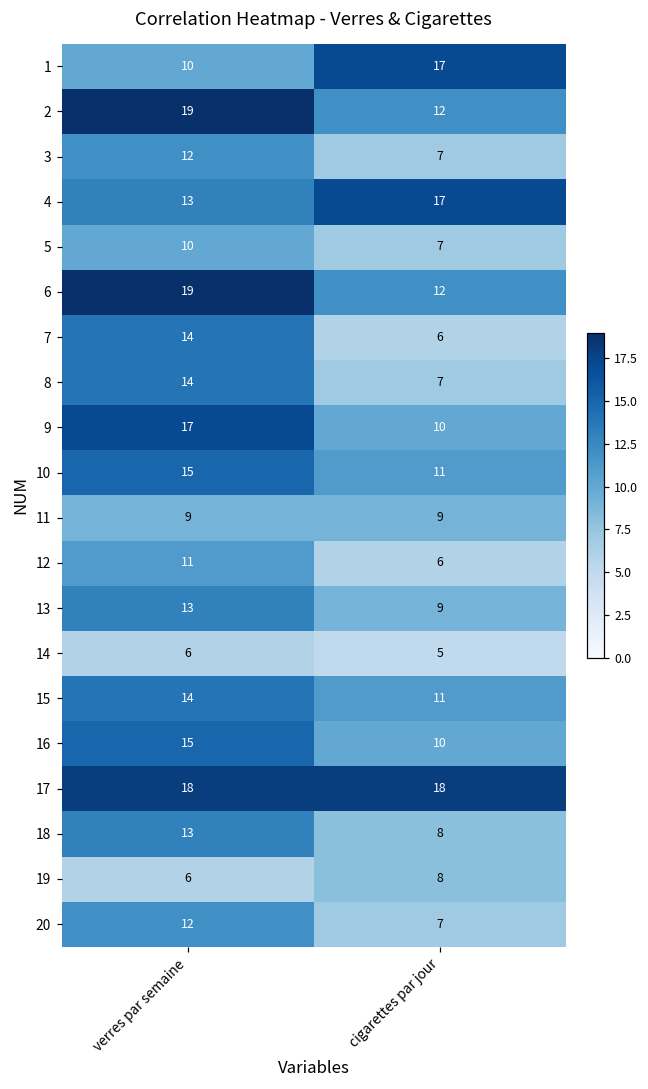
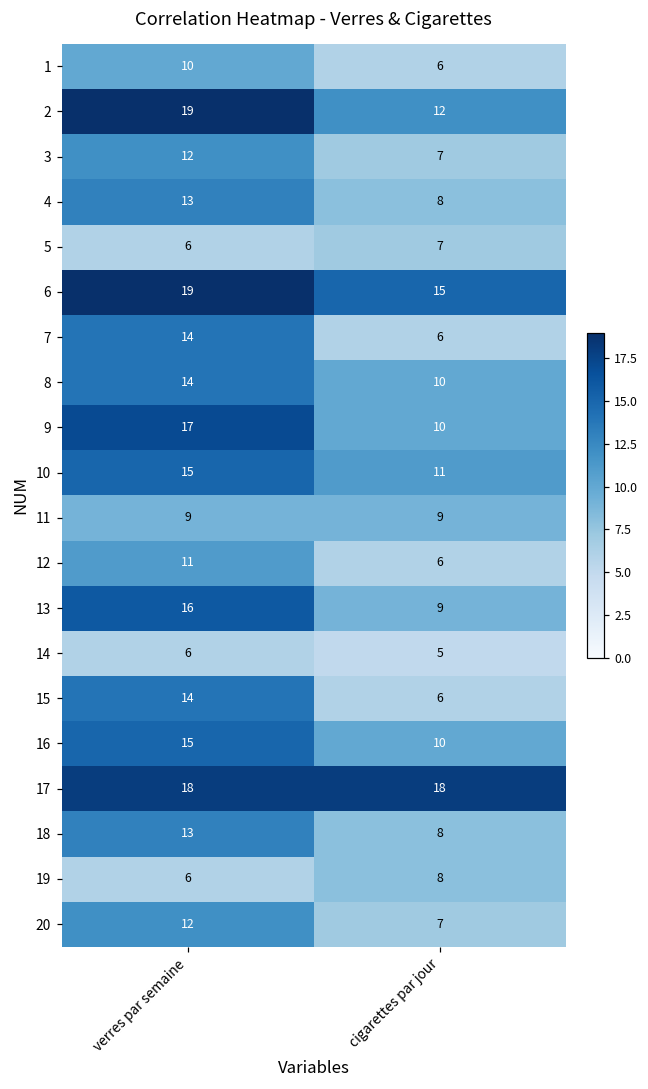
  {
    "1": {
      "verres par semaine": 10,
-     "cigarettes par jour": 17
+     "cigarettes par jour": 6
    },
    "2": {
      "verres par semaine": 19,
      "cigarettes par jour": 12
    },
    "3": {
      "verres par semaine": 12,
      "cigarettes par jour": 7
    },
    "4": {
      "verres par semaine": 13,
-     "cigarettes par jour": 17
+     "cigarettes par jour": 8
    },
    "5": {
-     "verres par semaine": 10,
+     "verres par semaine": 6,
      "cigarettes par jour": 7
    },
    "6": {
      "verres par semaine": 19,
-     "cigarettes par jour": 12
+     "cigarettes par jour": 15
    },
    "7": {
      "verres par semaine": 14,
      "cigarettes par jour": 6
    },
    "8": {
      "verres par semaine": 14,
-     "cigarettes par jour": 7
+     "cigarettes par jour": 10
    },
    "9": {
      "verres par semaine": 17,
      "cigarettes par jour": 10
    },
    "10": {
      "verres par semaine": 15,
      "cigarettes par jour": 11
    },
    "11": {
      "verres par semaine": 9,
      "cigarettes par jour": 9
    },
    "12": {
      "verres par semaine": 11,
      "cigarettes par jour": 6
    },
    "13": {
-     "verres par semaine": 13,
+     "verres par semaine": 16,
      "cigarettes par jour": 9
    },
    "14": {
      "verres par semaine": 6,
      "cigarettes par jour": 5
    },
    "15": {
      "verres par semaine": 14,
-     "cigarettes par jour": 11
+     "cigarettes par jour": 6
    },
    "16": {
      "verres par semaine": 15,
      "cigarettes par jour": 10
    },
    "17": {
      "verres par semaine": 18,
      "cigarettes par jour": 18
    },
    "18": {
      "verres par semaine": 13,
      "cigarettes par jour": 8
    },
    "19": {
      "verres par semaine": 6,
      "cigarettes par jour": 8
    },
    "20": {
      "verres par semaine": 12,
      "cigarettes par jour": 7
    }
  }
